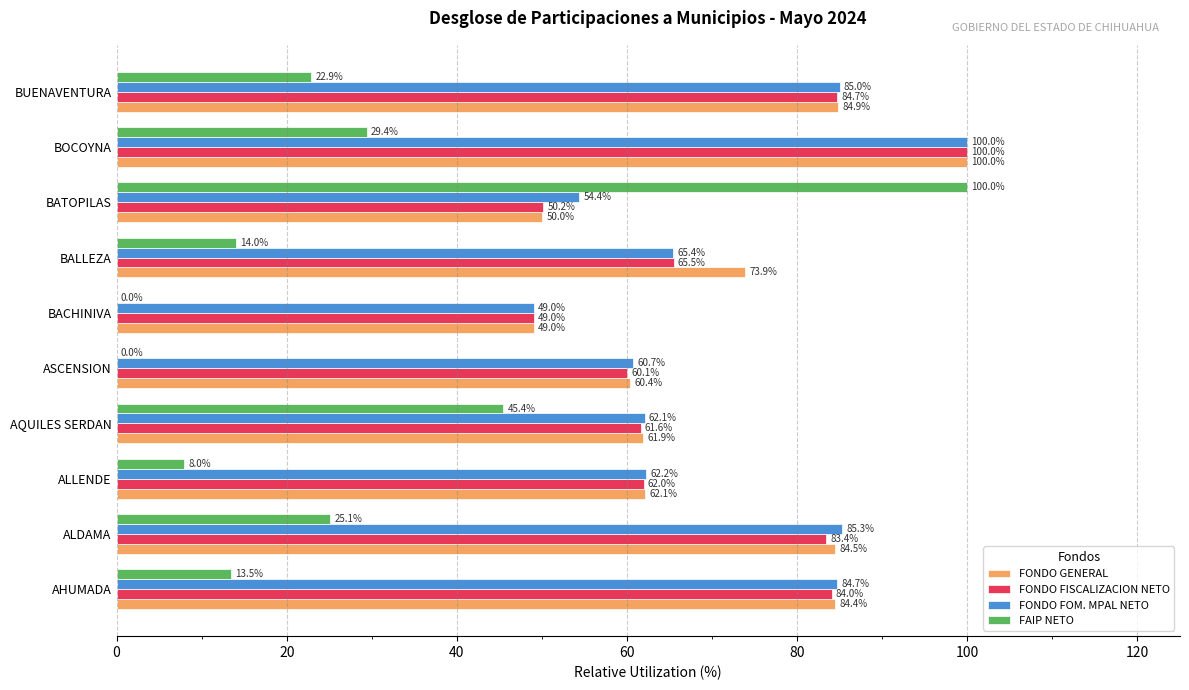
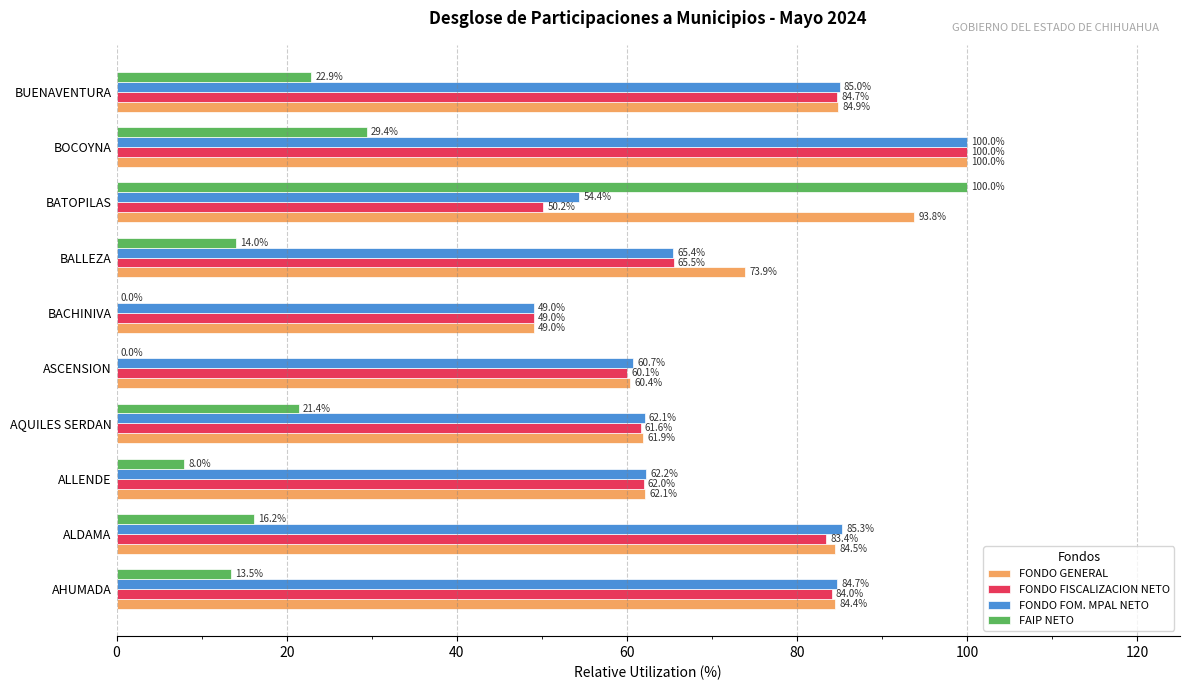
  {
    "FONDO GENERAL": {
      "BUENAVENTURA": "84.9%",
      "BOCOYNA": "100.0%",
-     "BATOPILAS": "50.0%",
+     "BATOPILAS": "93.8%",
      "BALLEZA": "73.9%",
      "BACHINIVA": "49.0%",
      "ASCENSION": "60.4%",
      "AQUILES SERDAN": "61.9%",
      "ALLENDE": "62.1%",
      "ALDAMA": "84.5%",
      "AHUMADA": "84.4%"
    },
    "FONDO FISCALIZACION NETO": {
      "BUENAVENTURA": "84.7%",
      "BOCOYNA": "100.0%",
      "BATOPILAS": "50.2%",
      "BALLEZA": "65.5%",
      "BACHINIVA": "49.0%",
      "ASCENSION": "60.1%",
      "AQUILES SERDAN": "61.6%",
      "ALLENDE": "62.0%",
      "ALDAMA": "83.4%",
      "AHUMADA": "84.0%"
    },
    "FONDO FOM. MPAL NETO": {
      "BUENAVENTURA": "85.0%",
      "BOCOYNA": "100.0%",
      "BATOPILAS": "54.4%",
      "BALLEZA": "65.4%",
      "BACHINIVA": "49.0%",
      "ASCENSION": "60.7%",
      "AQUILES SERDAN": "62.1%",
      "ALLENDE": "62.2%",
      "ALDAMA": "85.3%",
      "AHUMADA": "84.7%"
    },
    "FAIP NETO": {
      "BUENAVENTURA": "22.9%",
      "BOCOYNA": "29.4%",
      "BATOPILAS": "100.0%",
      "BALLEZA": "14.0%",
      "BACHINIVA": "0.0%",
      "ASCENSION": "0.0%",
-     "AQUILES SERDAN": "45.4%",
+     "AQUILES SERDAN": "21.4%",
      "ALLENDE": "8.0%",
-     "ALDAMA": "25.1%",
+     "ALDAMA": "16.2%",
      "AHUMADA": "13.5%"
    }
  }
